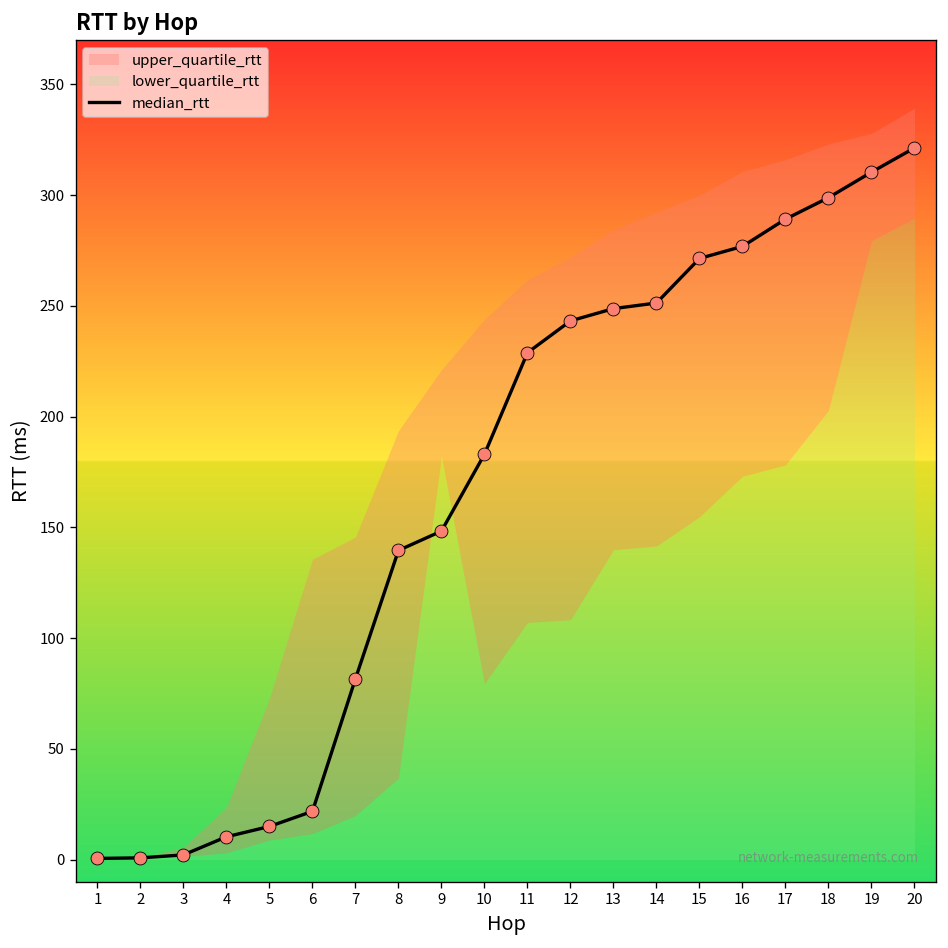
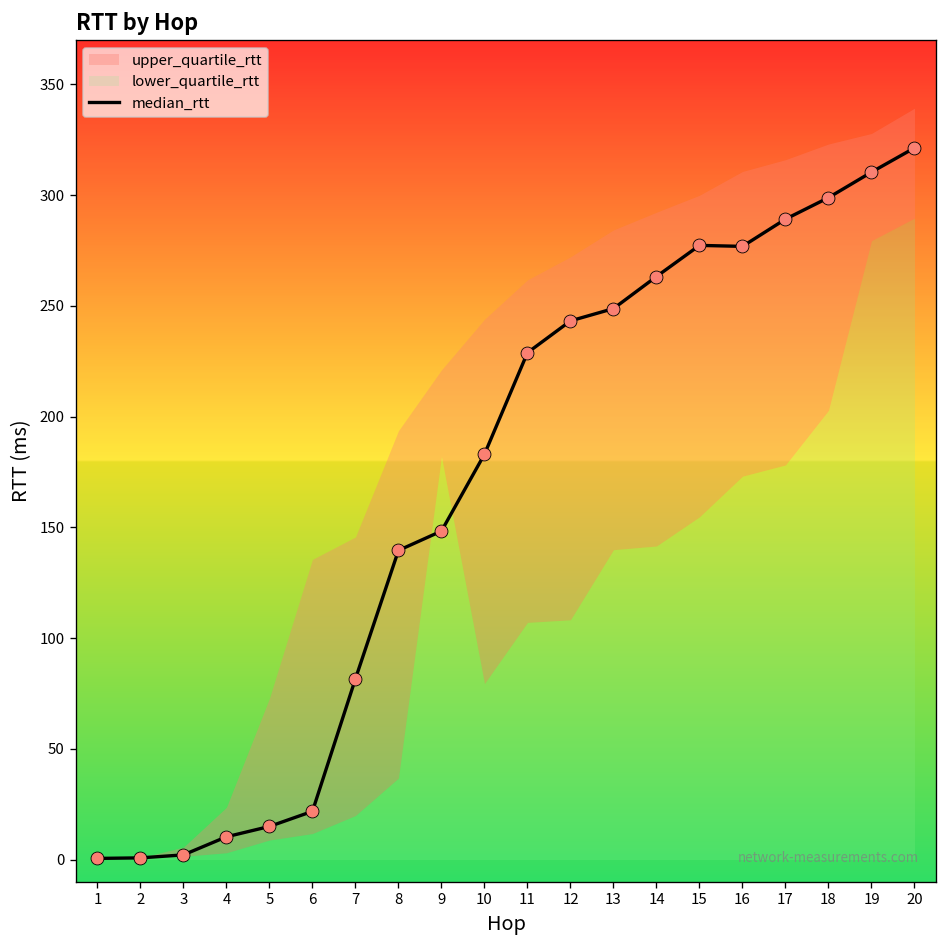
  {
    "median_rtt": {
      "4": 10,
      "5": 15,
      "6": 22,
      "7": 82,
      "8": 140,
      "9": 148,
      "10": 183,
      "11": 229,
      "12": 243,
      "13": 249,
-     "14": 251,
-     "15": 271,
+     "14": 263,
+     "15": 277,
      "16": 277,
      "17": 289,
      "18": 299,
      "19": 310,
      "20": 321
    },
    "lower_quartile_rtt": {
      "4": 3,
      "5": 9,
      "6": 12,
      "7": 20,
      "8": 37,
      "9": 182,
      "10": 79,
      "11": 107,
      "12": 108,
      "13": 140,
      "14": 142,
      "15": 155,
      "16": 173,
      "17": 178,
      "18": 203,
      "19": 279,
      "20": 290
    }
  }
